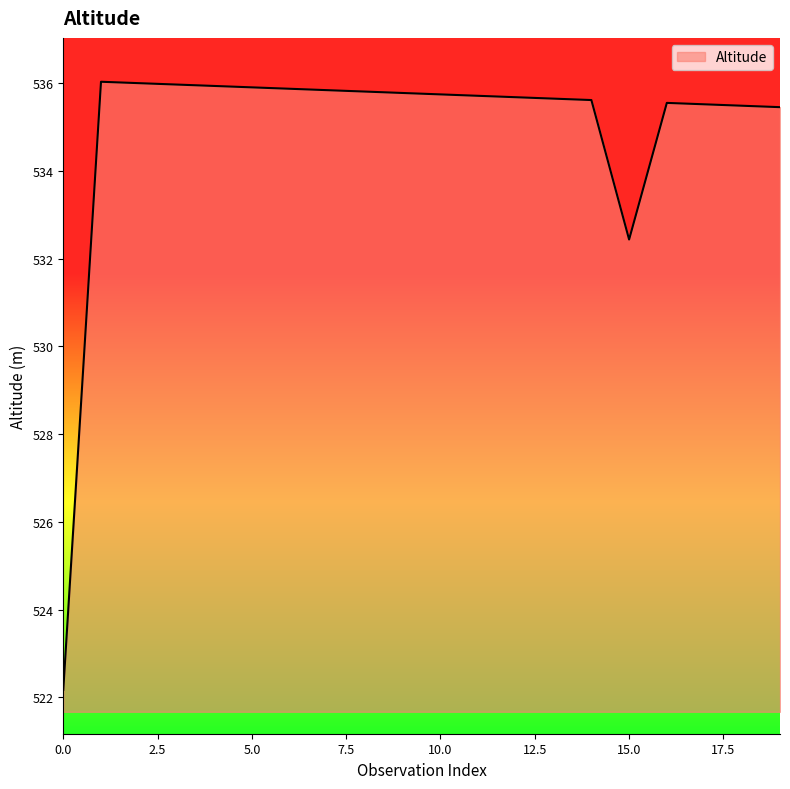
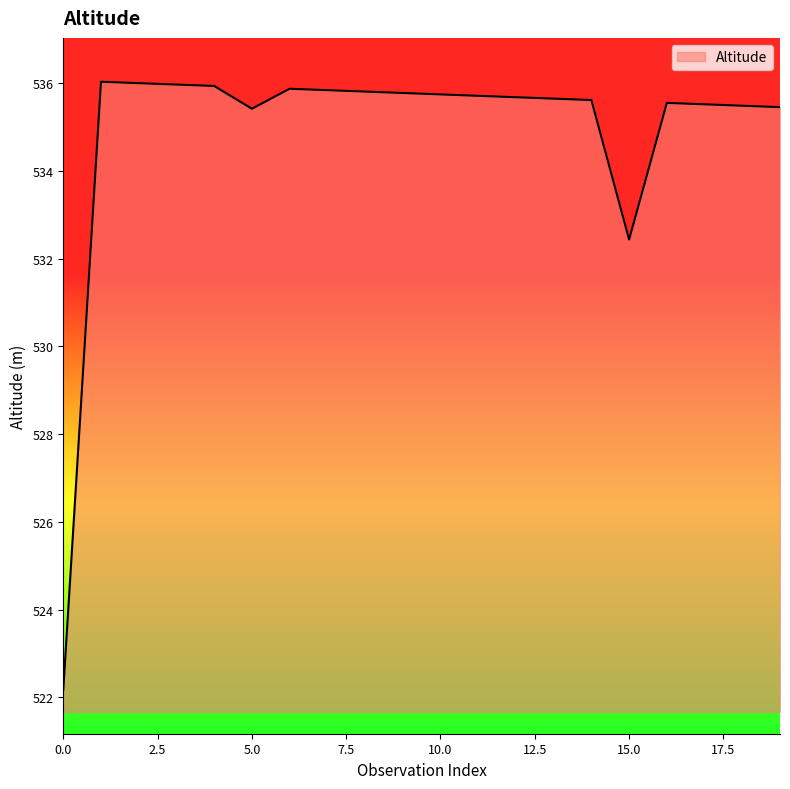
  {
    "0.0": 522.2,
-   "5.0": 535.9,
+   "5.0": 535.4,
    "10.0": 535.7,
    "15.0": 532.4
  }
